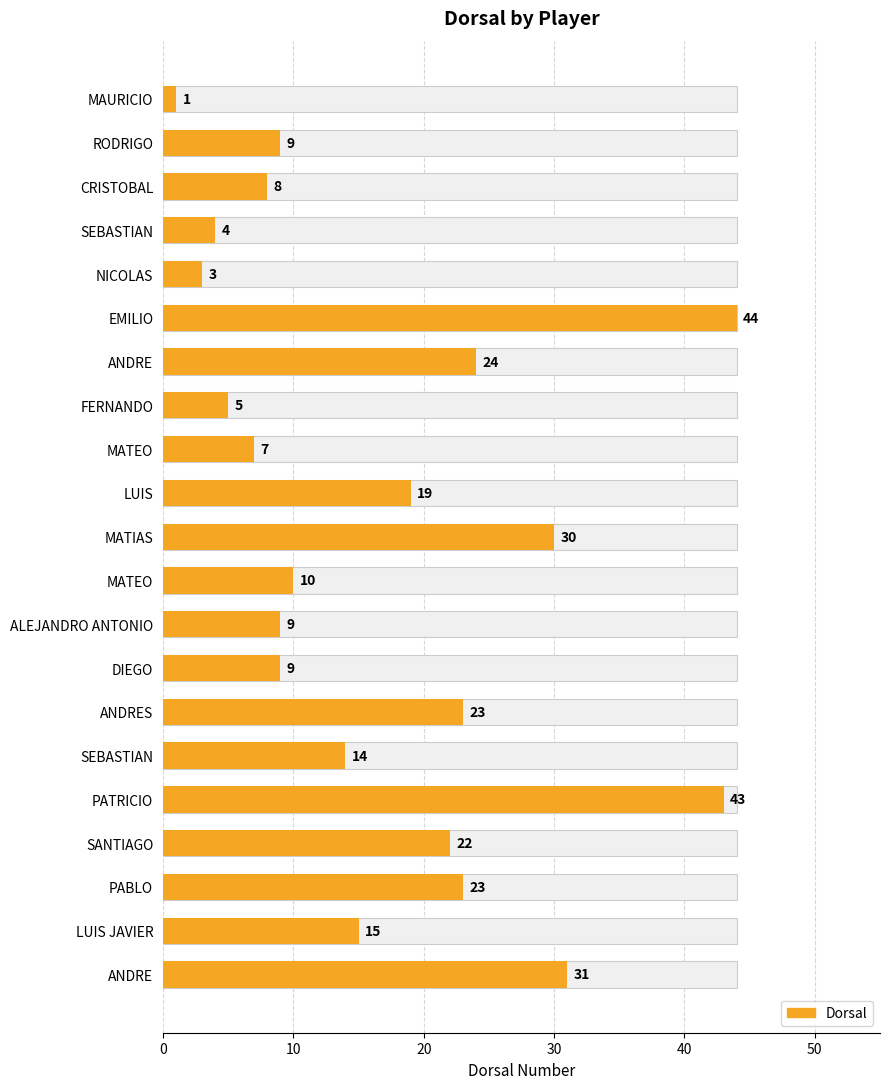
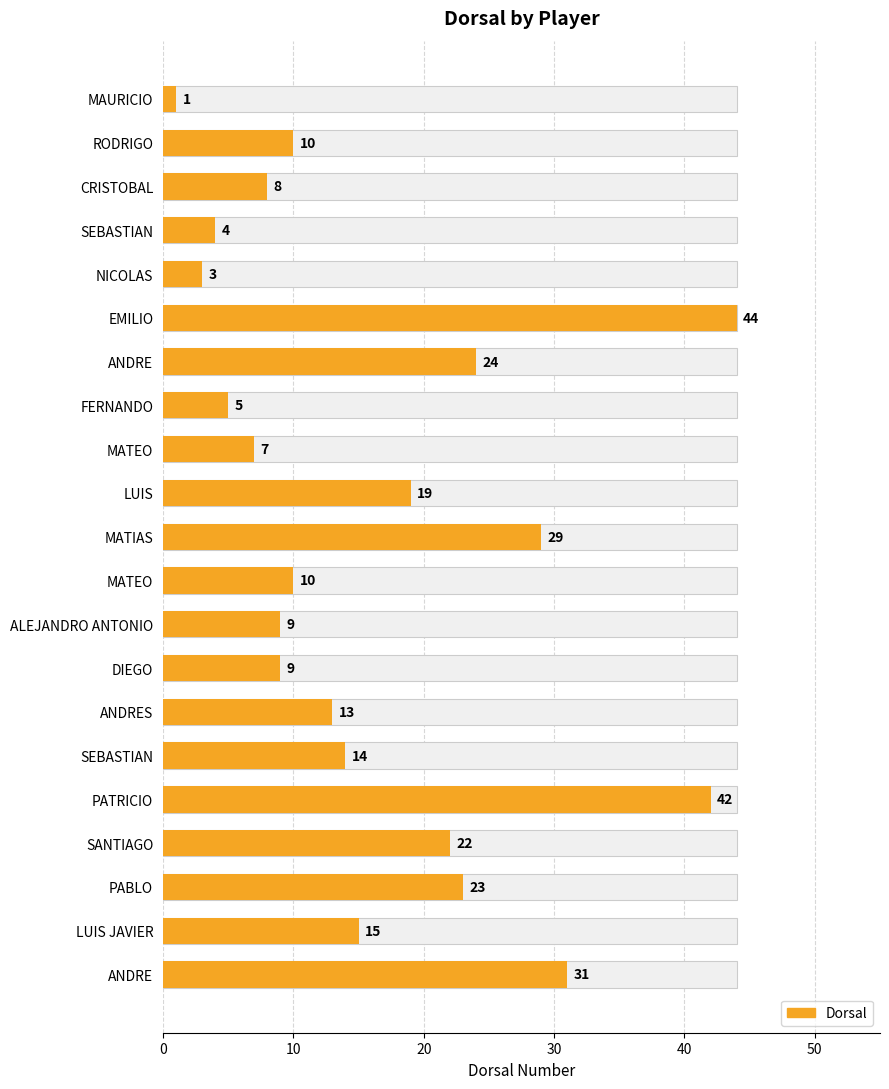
  {
    "Dorsal": {
-     "RODRIGO": 9,
+     "RODRIGO": 10,
      "EMILIO": 44,
-     "MATIAS": 30,
-     "ANDRES": 23,
-     "PATRICIO": 43
+     "MATIAS": 29,
+     "ANDRES": 13,
+     "PATRICIO": 42
    }
  }
